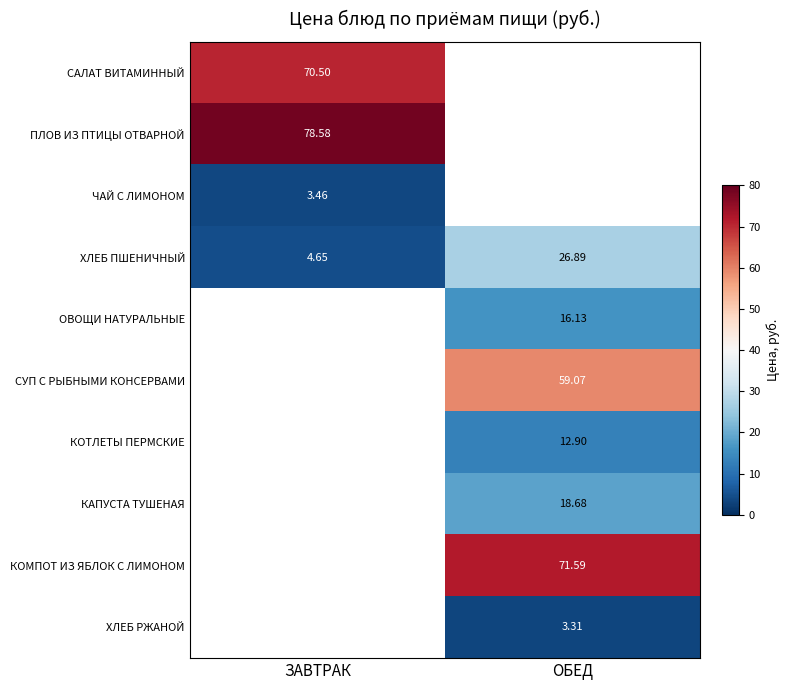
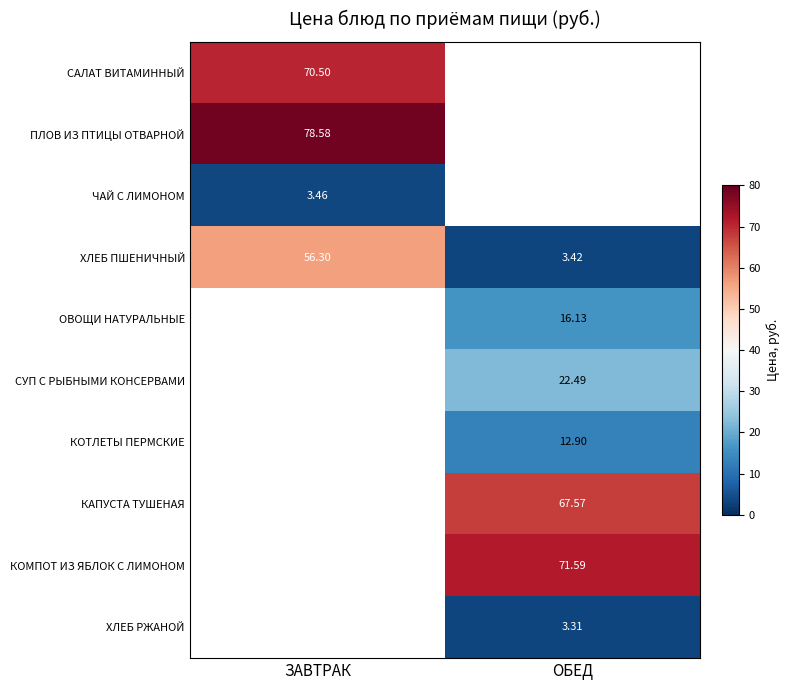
  {
    "САЛАТ ВИТАМИННЫЙ": {
      "ЗАВТРАК": 70.50
    },
    "ПЛОВ ИЗ ПТИЦЫ ОТВАРНОЙ": {
      "ЗАВТРАК": 78.58
    },
    "ЧАЙ С ЛИМОНОМ": {
      "ЗАВТРАК": 3.46
    },
    "ХЛЕБ ПШЕНИЧНЫЙ": {
-     "ЗАВТРАК": 4.65,
-     "ОБЕД": 26.89
+     "ЗАВТРАК": 56.30,
+     "ОБЕД": 3.42
    },
    "ОВОЩИ НАТУРАЛЬНЫЕ": {
      "ОБЕД": 16.13
    },
    "СУП С РЫБНЫМИ КОНСЕРВАМИ": {
-     "ОБЕД": 59.07
+     "ОБЕД": 22.49
    },
    "КОТЛЕТЫ ПЕРМСКИЕ": {
      "ОБЕД": 12.90
    },
    "КАПУСТА ТУШЕНАЯ": {
-     "ОБЕД": 18.68
+     "ОБЕД": 67.57
    },
    "КОМПОТ ИЗ ЯБЛОК С ЛИМОНОМ": {
      "ОБЕД": 71.59
    },
    "ХЛЕБ РЖАНОЙ": {
      "ОБЕД": 3.31
    }
  }
